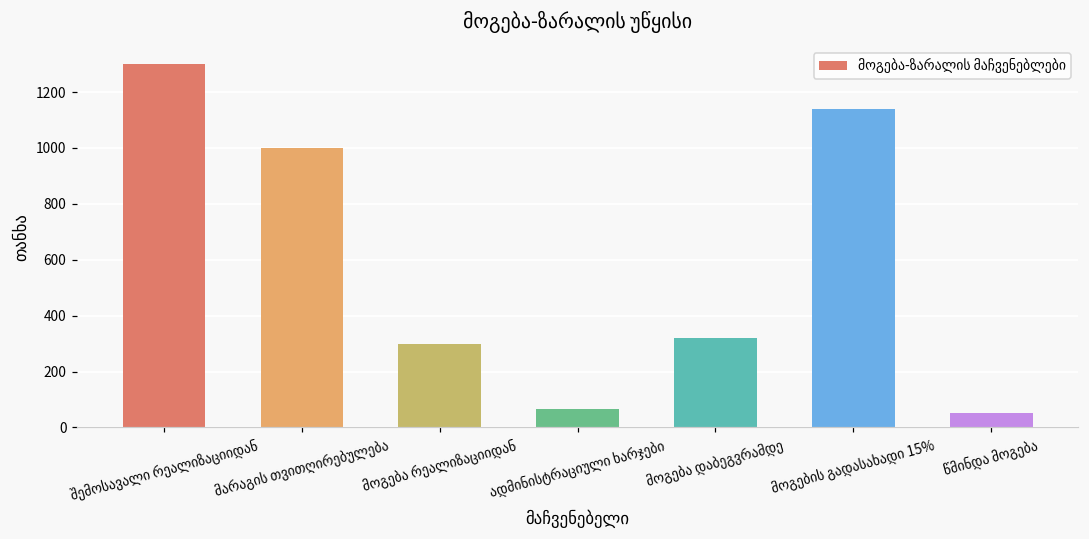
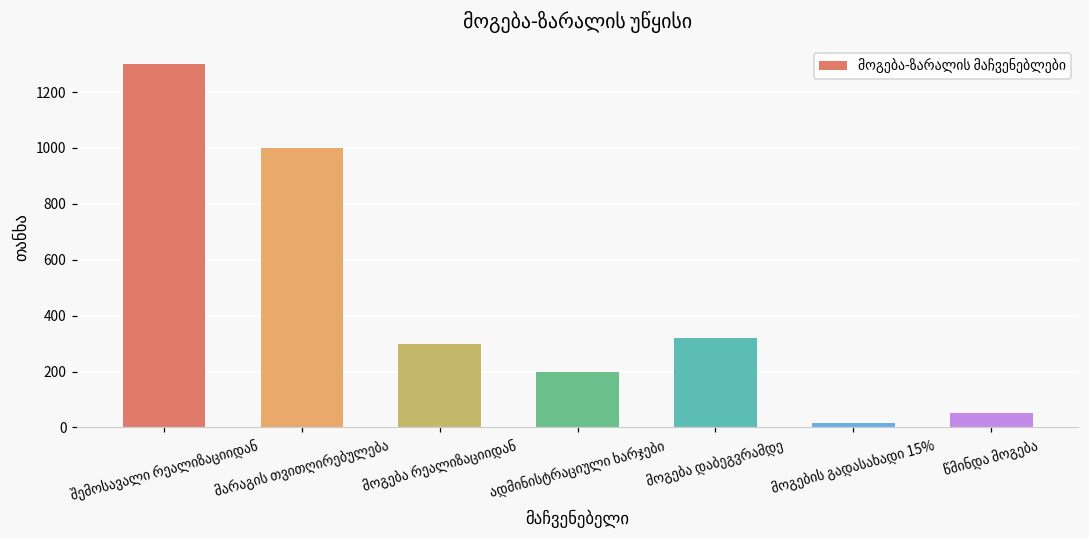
  {
    "შემოსავალი რეალიზაციიდან": 1300,
    "მარაგის თვითღირებულება": 1000,
    "მოგება რეალიზაციიდან": 300,
-   "ადმინისტრაციული ხარჯები": 70,
+   "ადმინისტრაციული ხარჯები": 200,
    "მოგება დაბეგვრამდე": 320,
-   "მოგების გადასახადი 15%": 1140,
+   "მოგების გადასახადი 15%": 20,
    "წმინდა მოგება": 50
  }
